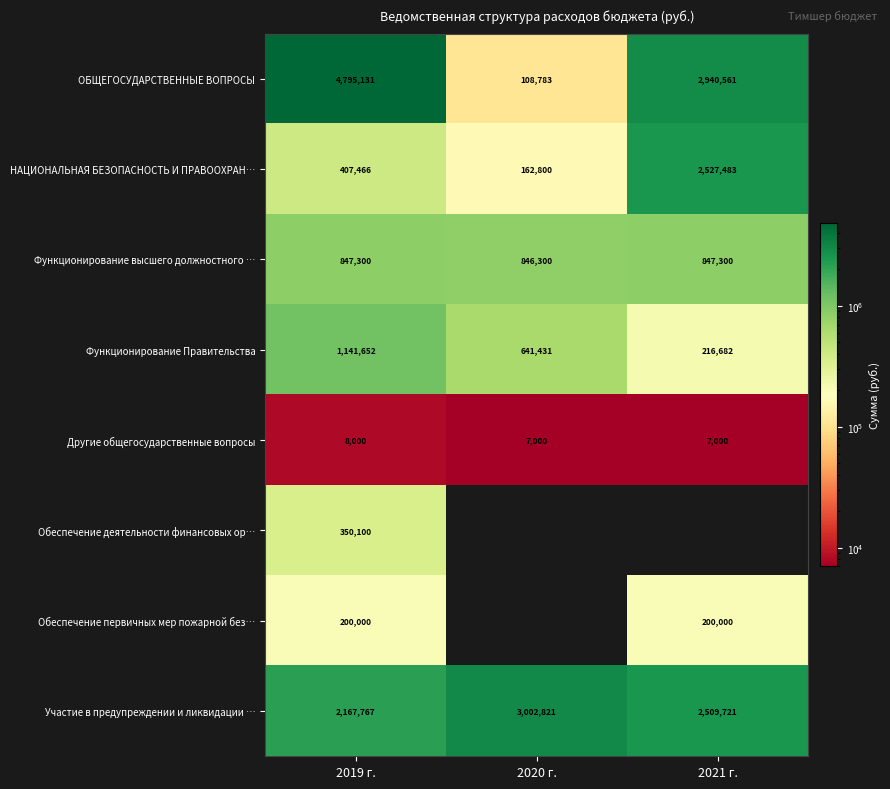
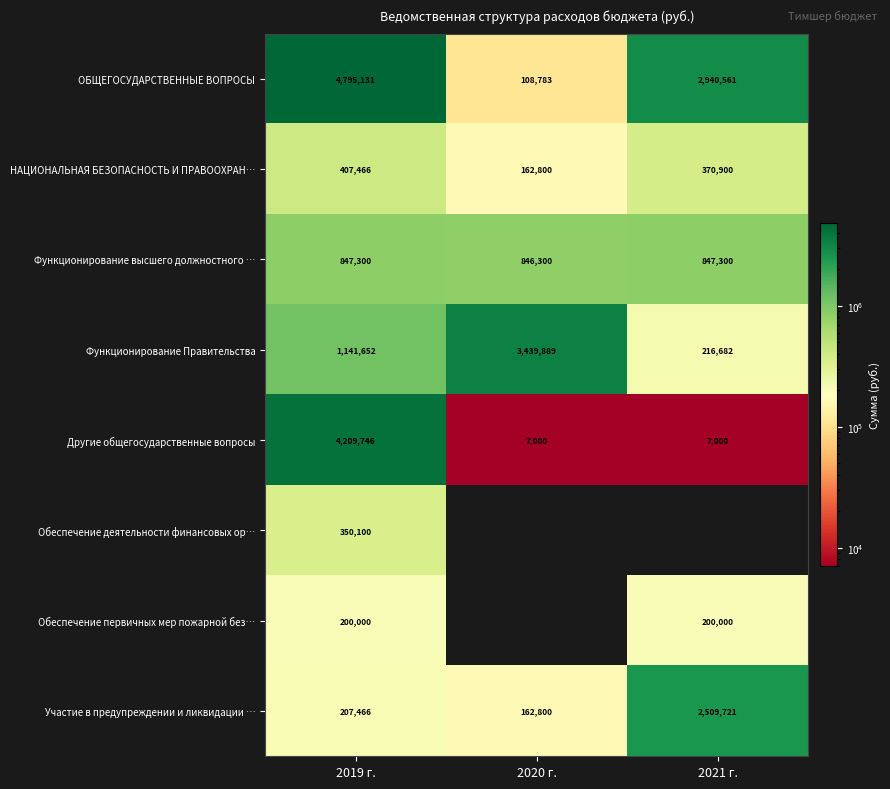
  {
    "ОБЩЕГОСУДАРСТВЕННЫЕ ВОПРОСЫ": {
      "2019 г.": "4,795,131",
      "2020 г.": "108,783",
      "2021 г.": "2,940,561"
    },
    "НАЦИОНАЛЬНАЯ БЕЗОПАСНОСТЬ И ПРАВООХРАН…": {
      "2019 г.": "407,466",
      "2020 г.": "162,800",
-     "2021 г.": "2,527,483"
+     "2021 г.": "370,900"
    },
    "Функционирование высшего должностного …": {
      "2019 г.": "847,300",
      "2020 г.": "846,300",
      "2021 г.": "847,300"
    },
    "Функционирование Правительства": {
      "2019 г.": "1,141,652",
-     "2020 г.": "641,431",
+     "2020 г.": "3,439,889",
      "2021 г.": "216,682"
    },
    "Другие общегосударственные вопросы": {
-     "2019 г.": "8,000",
+     "2019 г.": "4,209,746",
      "2020 г.": "7,000",
      "2021 г.": "7,000"
    },
    "Обеспечение деятельности финансовых ор…": {
      "2019 г.": "350,100"
    },
    "Обеспечение первичных мер пожарной без…": {
      "2019 г.": "200,000",
      "2021 г.": "200,000"
    },
    "Участие в предупреждении и ликвидации …": {
-     "2019 г.": "2,167,767",
-     "2020 г.": "3,002,821",
+     "2019 г.": "207,466",
+     "2020 г.": "162,800",
      "2021 г.": "2,509,721"
    }
  }
